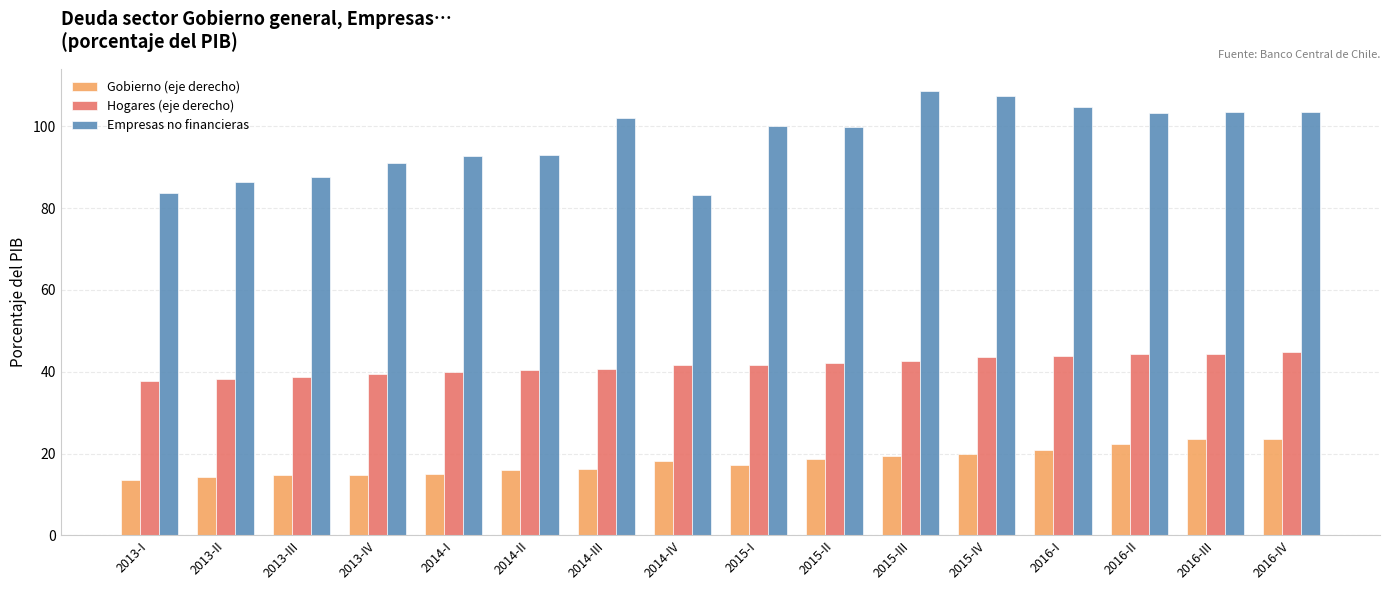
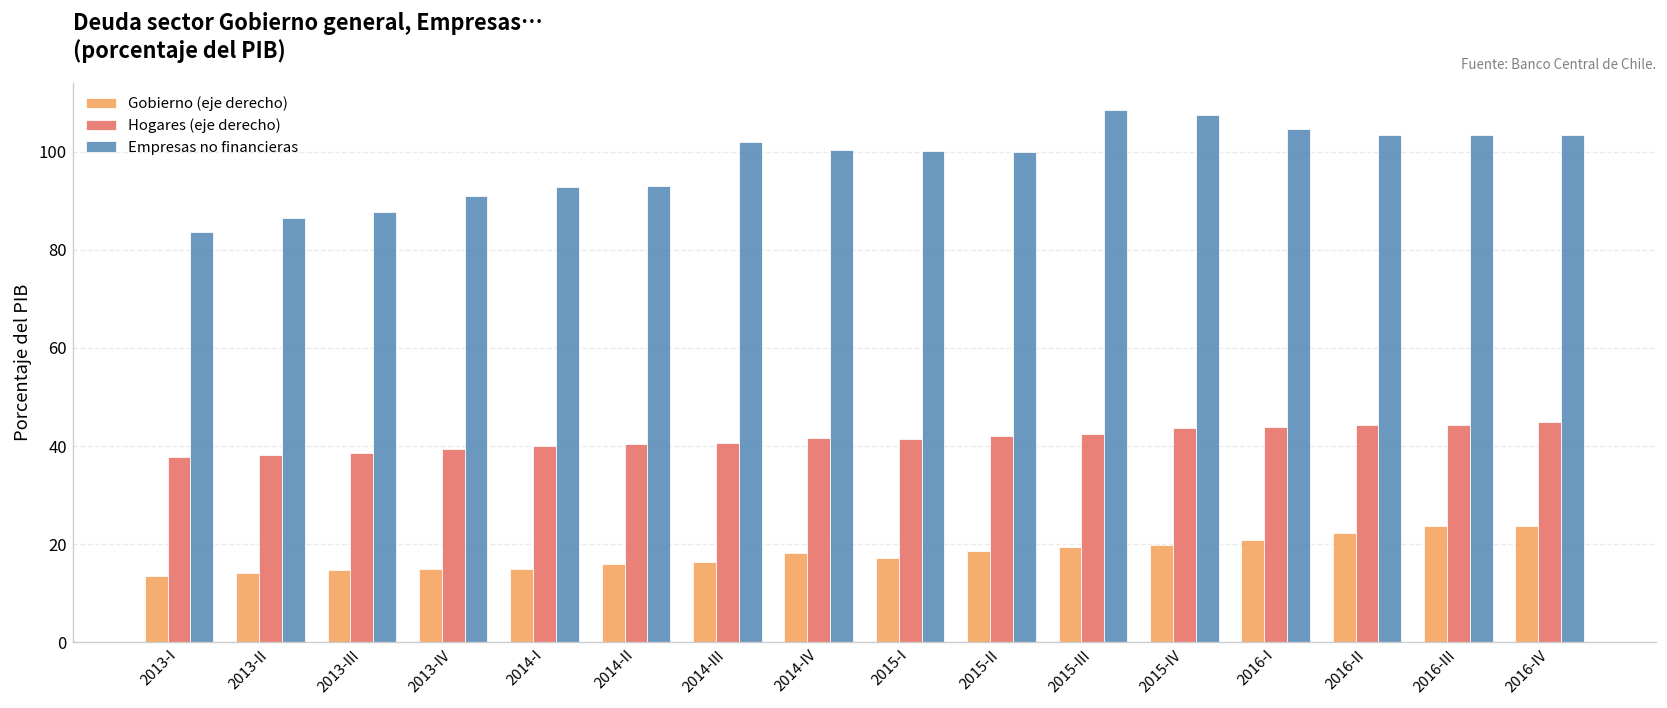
  {
    "Empresas no financieras": {
      "2013-I": 84,
      "2013-II": 86,
      "2013-III": 88,
      "2013-IV": 91,
      "2014-I": 93,
      "2014-II": 93,
      "2014-III": 102,
-     "2014-IV": 83,
+     "2014-IV": 100,
      "2015-I": 100,
      "2015-II": 100,
      "2015-III": 109,
      "2015-IV": 107,
      "2016-I": 105,
      "2016-II": 103,
      "2016-III": 103,
      "2016-IV": 103
    }
  }
